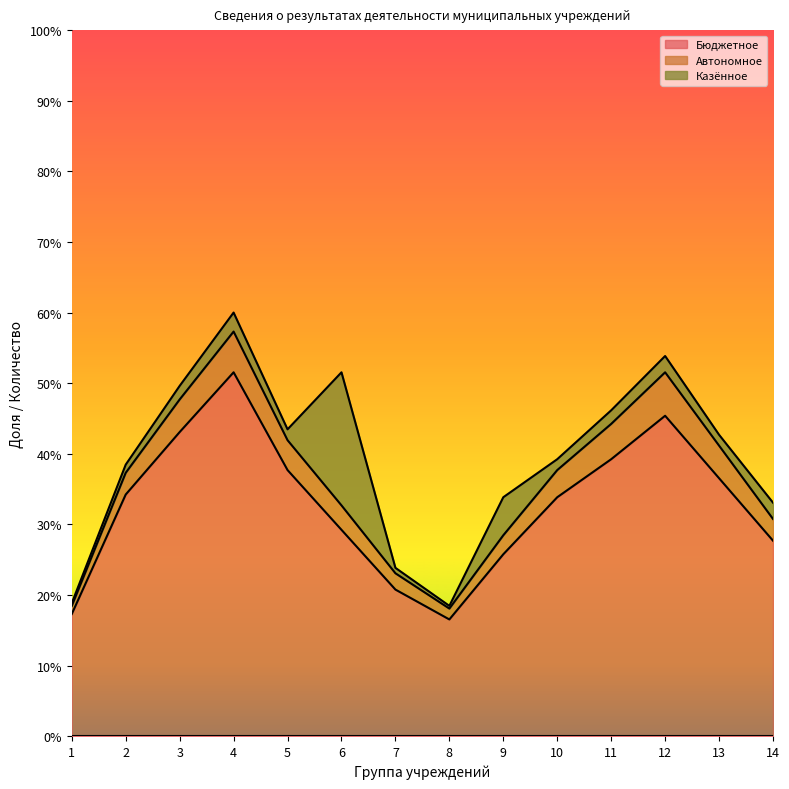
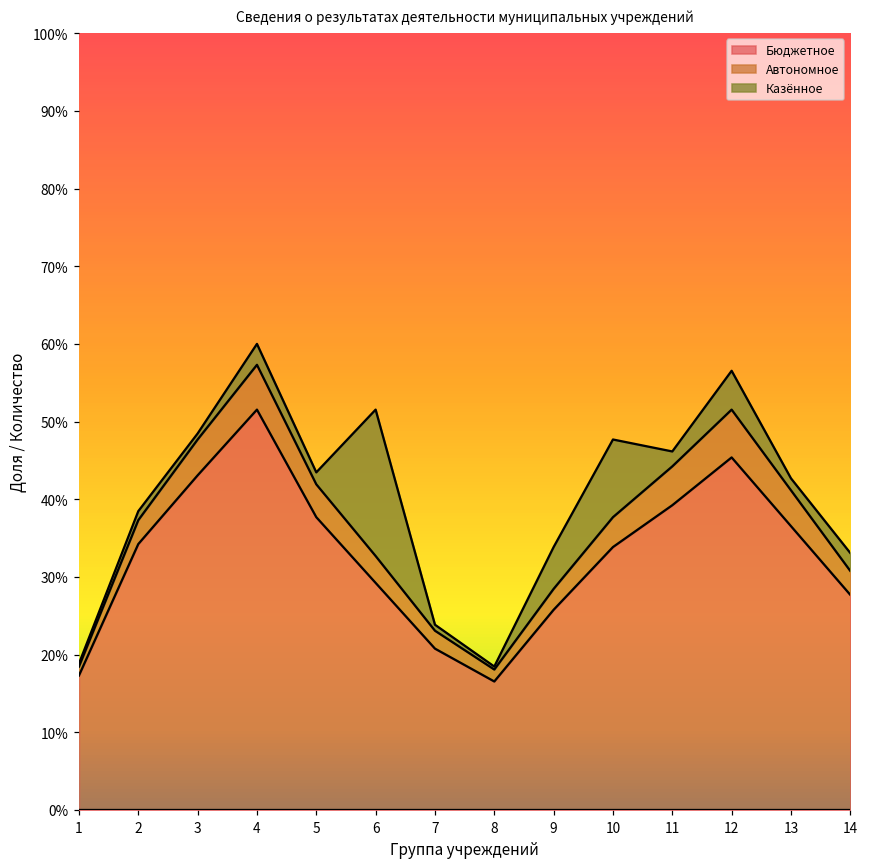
  {
    "Казённое": {
      "1": "0%",
      "2": "1%",
-     "3": "2%",
+     "3": "1%",
      "4": "3%",
      "5": "2%",
      "6": "19%",
      "7": "1%",
      "8": "0%",
      "9": "5%",
-     "10": "2%",
+     "10": "10%",
      "11": "2%",
-     "12": "2%",
+     "12": "5%",
      "13": "2%",
      "14": "2%"
    }
  }
